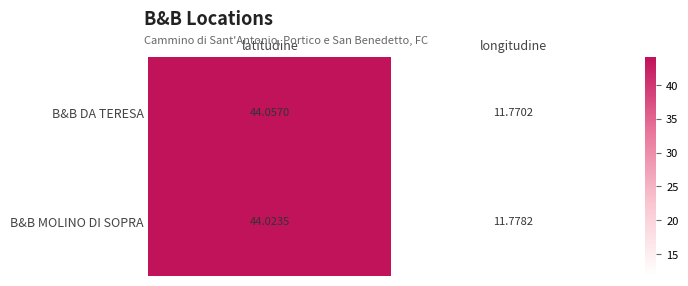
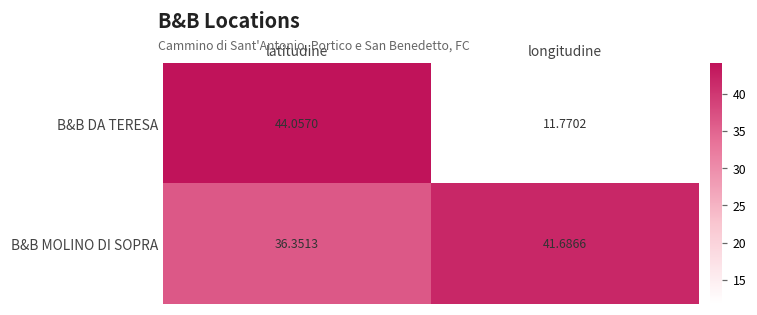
  {
    "B&B DA TERESA": {
      "latitudine": 44.0570,
      "longitudine": 11.7702
    },
    "B&B MOLINO DI SOPRA": {
-     "latitudine": 44.0235,
-     "longitudine": 11.7782
+     "latitudine": 36.3513,
+     "longitudine": 41.6866
    }
  }
